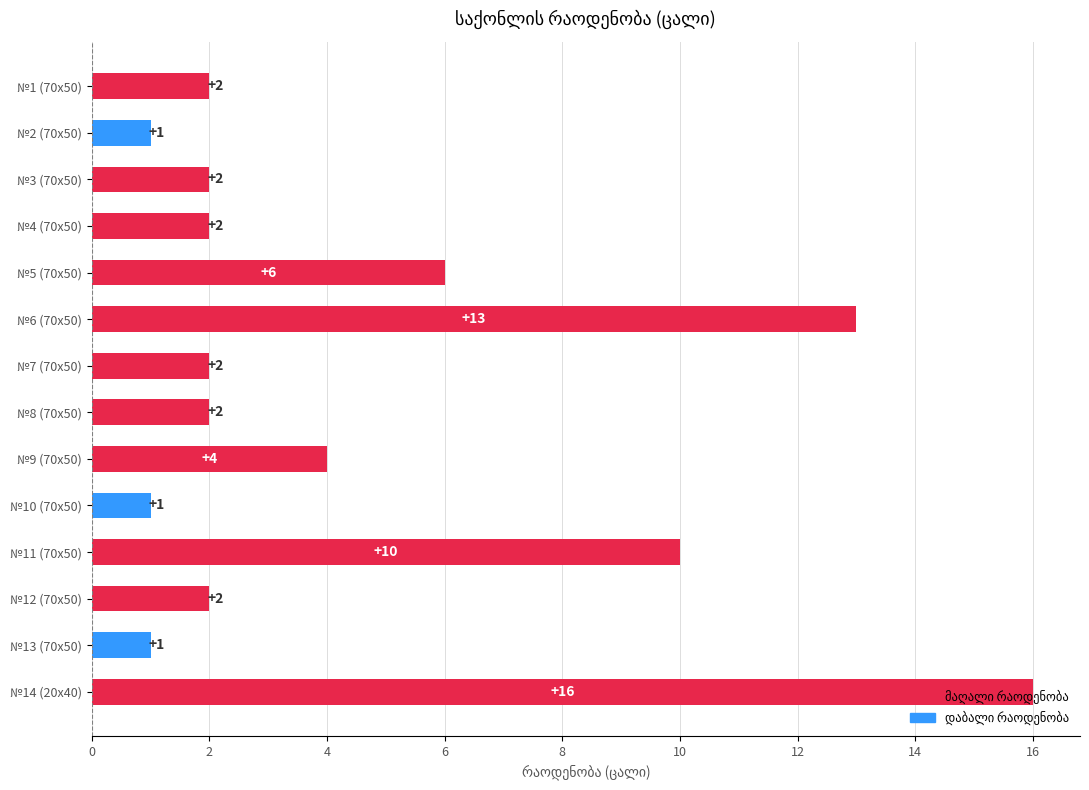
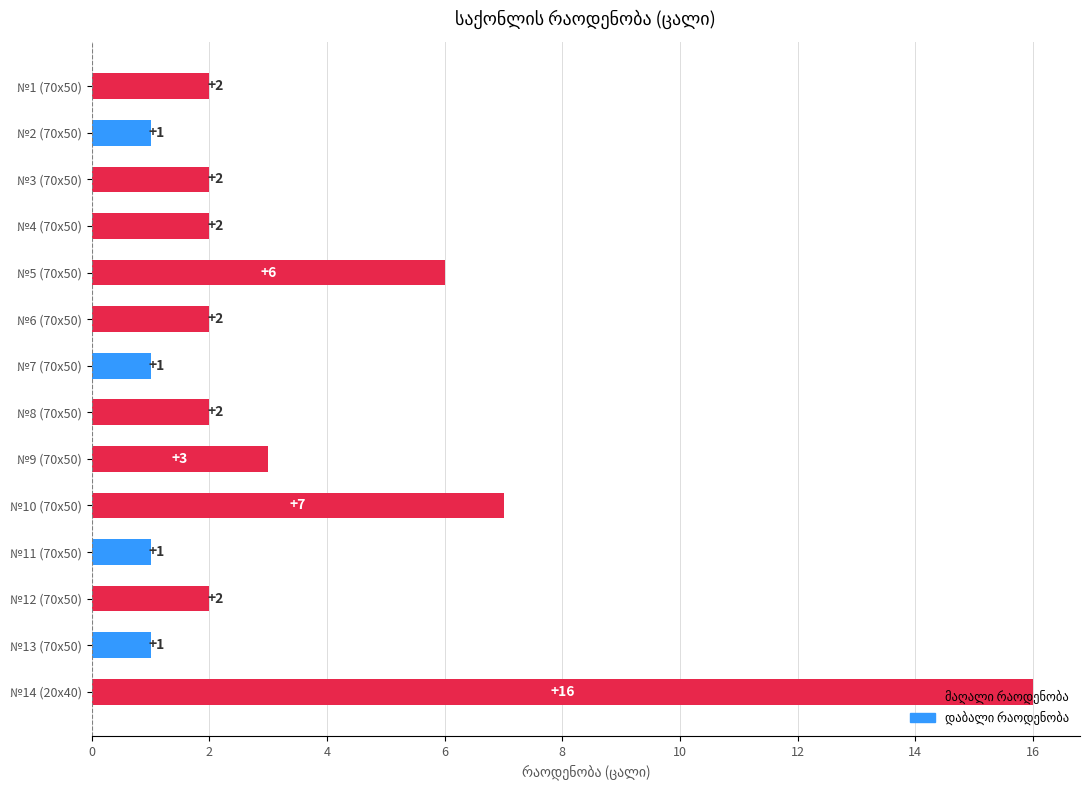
  {
    "№1 (70x50)": "+2",
    "№2 (70x50)": "+1",
    "№3 (70x50)": "+2",
    "№4 (70x50)": "+2",
    "№5 (70x50)": "+6",
-   "№6 (70x50)": "+13",
-   "№7 (70x50)": "+2",
+   "№6 (70x50)": "+2",
+   "№7 (70x50)": "+1",
    "№8 (70x50)": "+2",
-   "№9 (70x50)": "+4",
-   "№10 (70x50)": "+1",
-   "№11 (70x50)": "+10",
+   "№9 (70x50)": "+3",
+   "№10 (70x50)": "+7",
+   "№11 (70x50)": "+1",
    "№12 (70x50)": "+2",
    "№13 (70x50)": "+1",
    "№14 (20x40)": "+16"
  }
